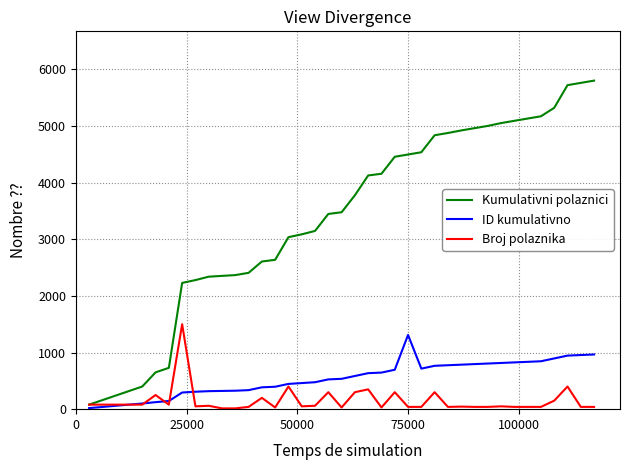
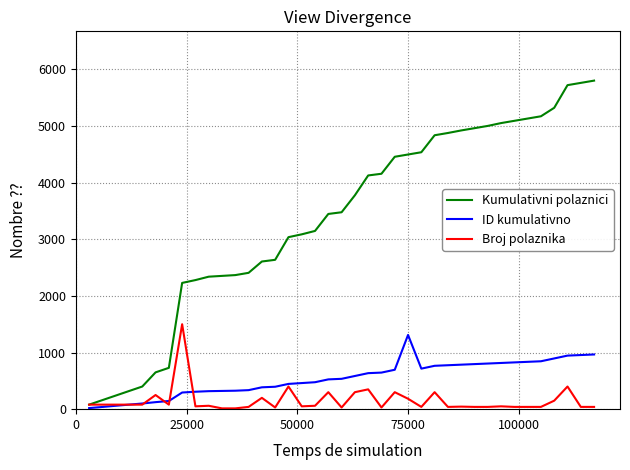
  {
    "Kumulativni polaznici": {
      "75000": 4500
    },
    "ID kumulativno": {
      "75000": 1300
    },
    "Broj polaznika": {
-     "75000": 0
+     "75000": 200
    }
  }
